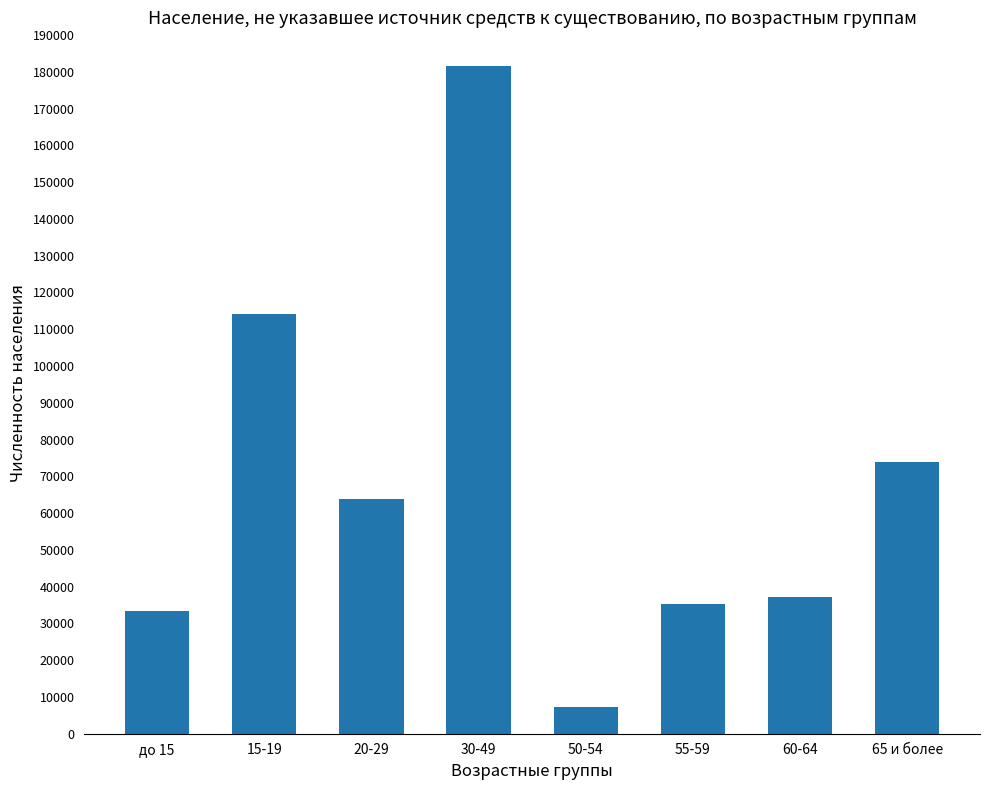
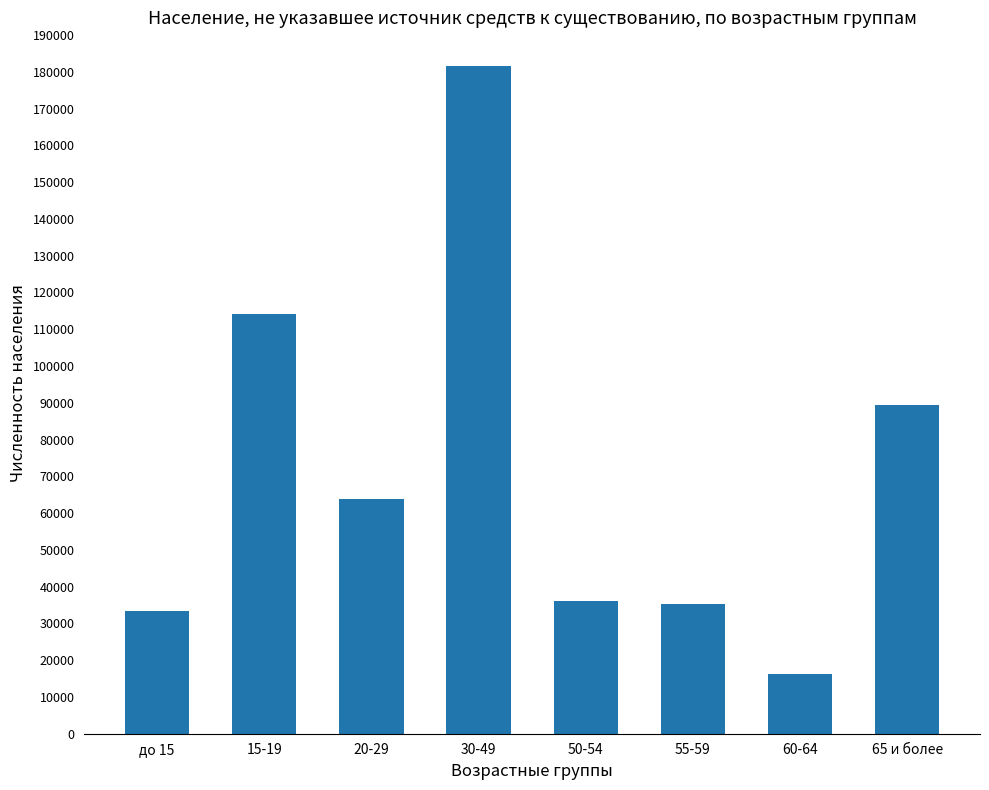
  {
    "до 15": 33000,
    "15-19": 114000,
    "20-29": 64000,
    "30-49": 182000,
-   "50-54": 7000,
+   "50-54": 36000,
    "55-59": 35000,
-   "60-64": 37000,
-   "65 и более": 74000
+   "60-64": 16000,
+   "65 и более": 89000
  }
